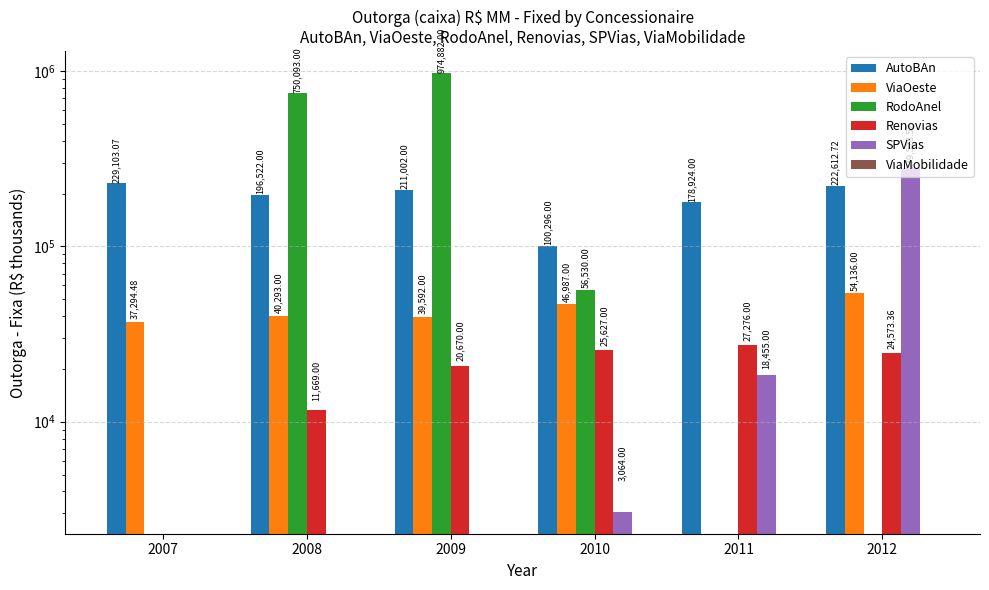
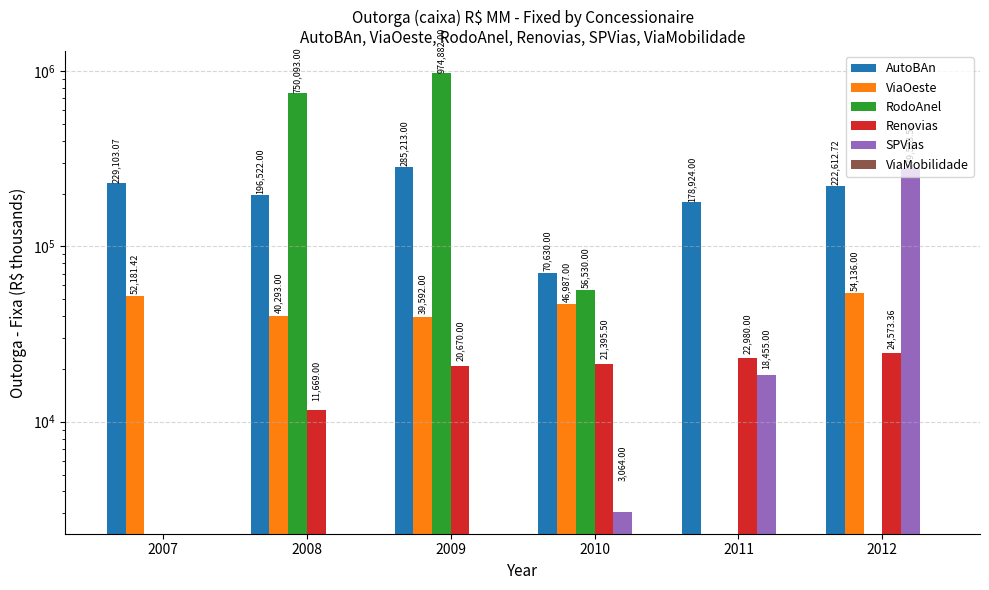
  {
    "AutoBAn": {
      "2007": "229,103.07",
      "2008": "196,522.00",
-     "2009": "211,002.00",
-     "2010": "100,296.00",
+     "2009": "285,213.00",
+     "2010": "70,630.00",
      "2011": "178,924.00",
      "2012": "222,612.72"
    },
    "ViaOeste": {
-     "2007": "37,294.48",
+     "2007": "52,181.42",
      "2008": "40,293.00",
      "2009": "39,592.00",
      "2010": "46,987.00",
      "2012": "54,136.00"
    },
    "RodoAnel": {
      "2008": "750,093.00",
      "2009": "974,882.00",
      "2010": "56,530.00"
    },
    "Renovias": {
      "2008": "11,669.00",
      "2009": "20,670.00",
-     "2010": "25,627.00",
-     "2011": "27,276.00",
+     "2010": "21,395.50",
+     "2011": "22,980.00",
      "2012": "24,573.36"
    },
    "SPVias": {
      "2011": "18,455.00"
    }
  }
